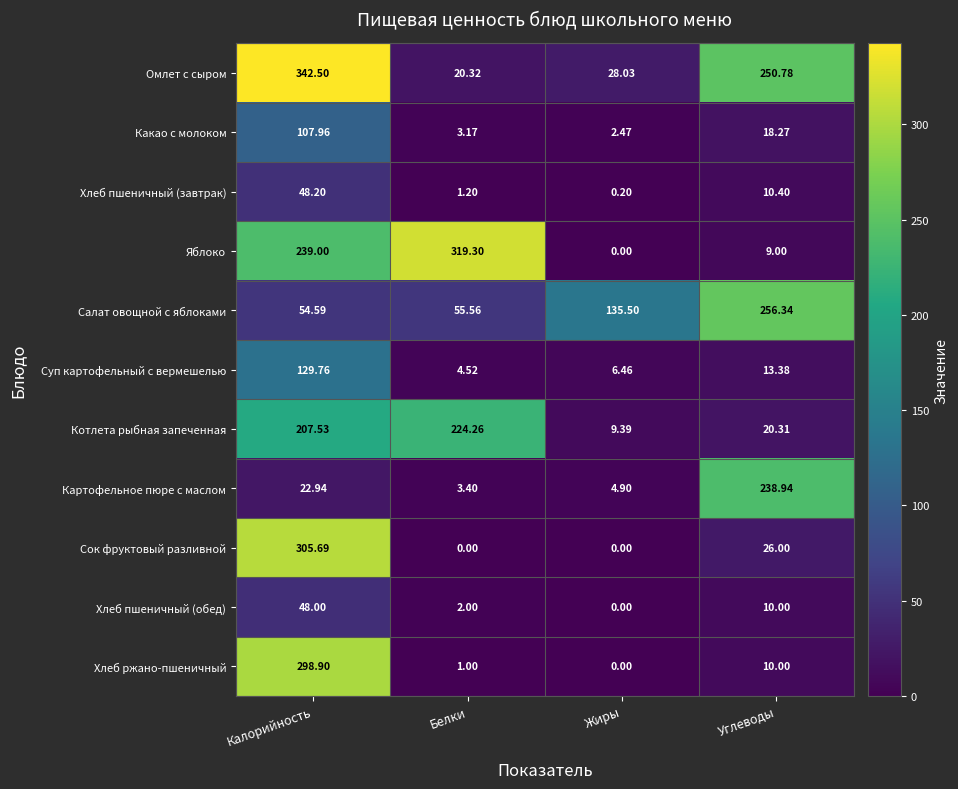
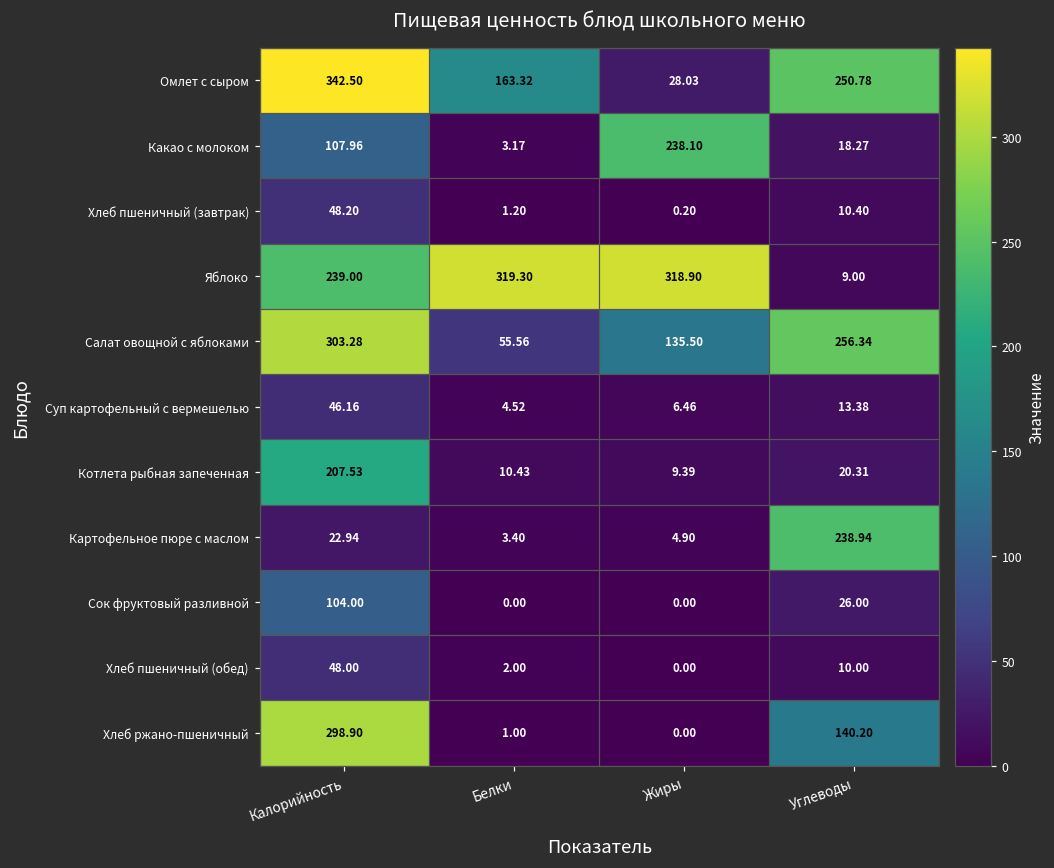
  {
    "Омлет с сыром": {
      "Калорийность": 342.50,
-     "Белки": 20.32,
+     "Белки": 163.32,
      "Жиры": 28.03,
      "Углеводы": 250.78
    },
    "Какао с молоком": {
      "Калорийность": 107.96,
      "Белки": 3.17,
-     "Жиры": 2.47,
+     "Жиры": 238.10,
      "Углеводы": 18.27
    },
    "Хлеб пшеничный (завтрак)": {
      "Калорийность": 48.20,
      "Белки": 1.20,
      "Жиры": 0.20,
      "Углеводы": 10.40
    },
    "Яблоко": {
      "Калорийность": 239.00,
      "Белки": 319.30,
-     "Жиры": 0.00,
+     "Жиры": 318.90,
      "Углеводы": 9.00
    },
    "Салат овощной с яблоками": {
-     "Калорийность": 54.59,
+     "Калорийность": 303.28,
      "Белки": 55.56,
      "Жиры": 135.50,
      "Углеводы": 256.34
    },
    "Суп картофельный с вермешелью": {
-     "Калорийность": 129.76,
+     "Калорийность": 46.16,
      "Белки": 4.52,
      "Жиры": 6.46,
      "Углеводы": 13.38
    },
    "Котлета рыбная запеченная": {
      "Калорийность": 207.53,
-     "Белки": 224.26,
+     "Белки": 10.43,
      "Жиры": 9.39,
      "Углеводы": 20.31
    },
    "Картофельное пюре с маслом": {
      "Калорийность": 22.94,
      "Белки": 3.40,
      "Жиры": 4.90,
      "Углеводы": 238.94
    },
    "Сок фруктовый разливной": {
-     "Калорийность": 305.69,
+     "Калорийность": 104.00,
      "Белки": 0.00,
      "Жиры": 0.00,
      "Углеводы": 26.00
    },
    "Хлеб пшеничный (обед)": {
      "Калорийность": 48.00,
      "Белки": 2.00,
      "Жиры": 0.00,
      "Углеводы": 10.00
    },
    "Хлеб ржано-пшеничный": {
      "Калорийность": 298.90,
      "Белки": 1.00,
      "Жиры": 0.00,
-     "Углеводы": 10.00
+     "Углеводы": 140.20
    }
  }
